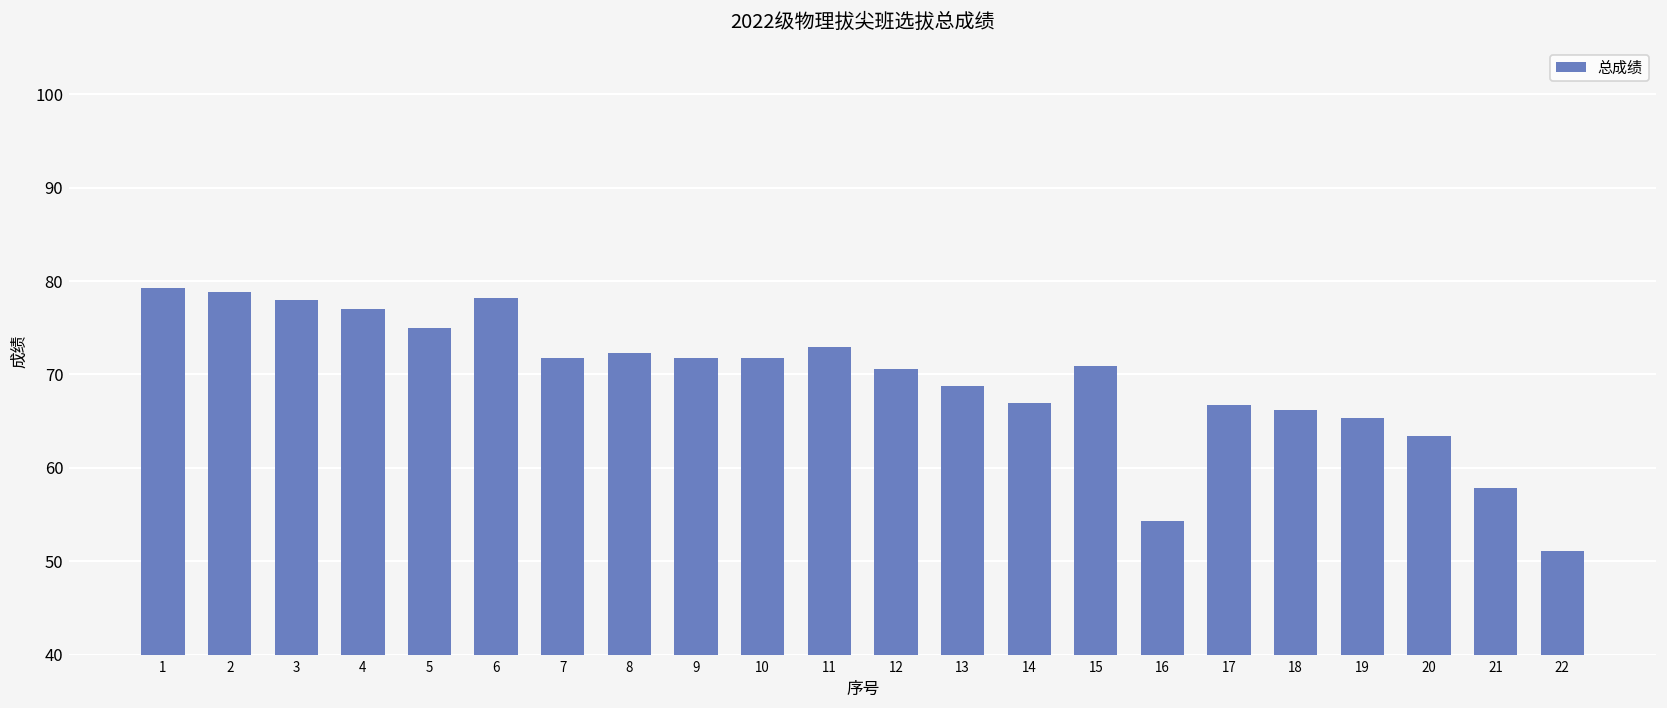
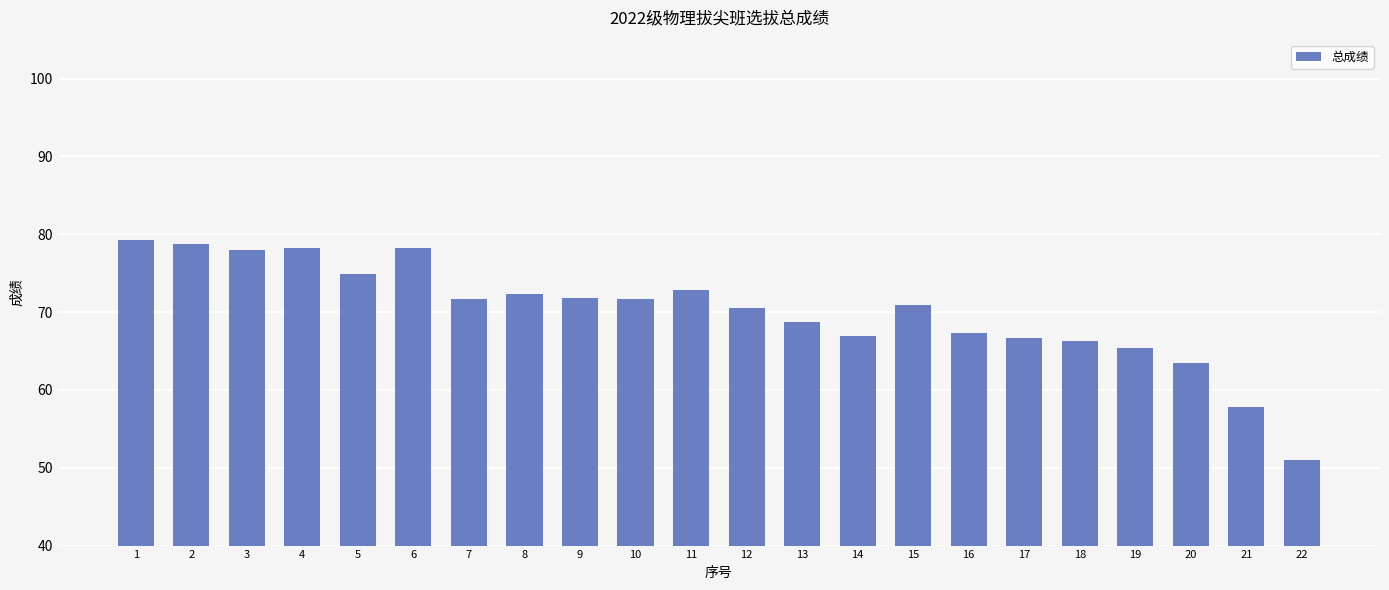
  {
    "1": 79,
    "2": 79,
    "3": 78,
-   "4": 77,
+   "4": 78,
    "5": 75,
    "6": 78,
    "7": 72,
    "8": 72,
    "9": 72,
    "10": 72,
    "11": 73,
    "12": 71,
    "13": 69,
    "14": 67,
    "15": 71,
-   "16": 54,
+   "16": 67,
    "17": 67,
    "18": 66,
    "19": 65,
    "20": 63,
    "21": 58,
    "22": 51
  }
